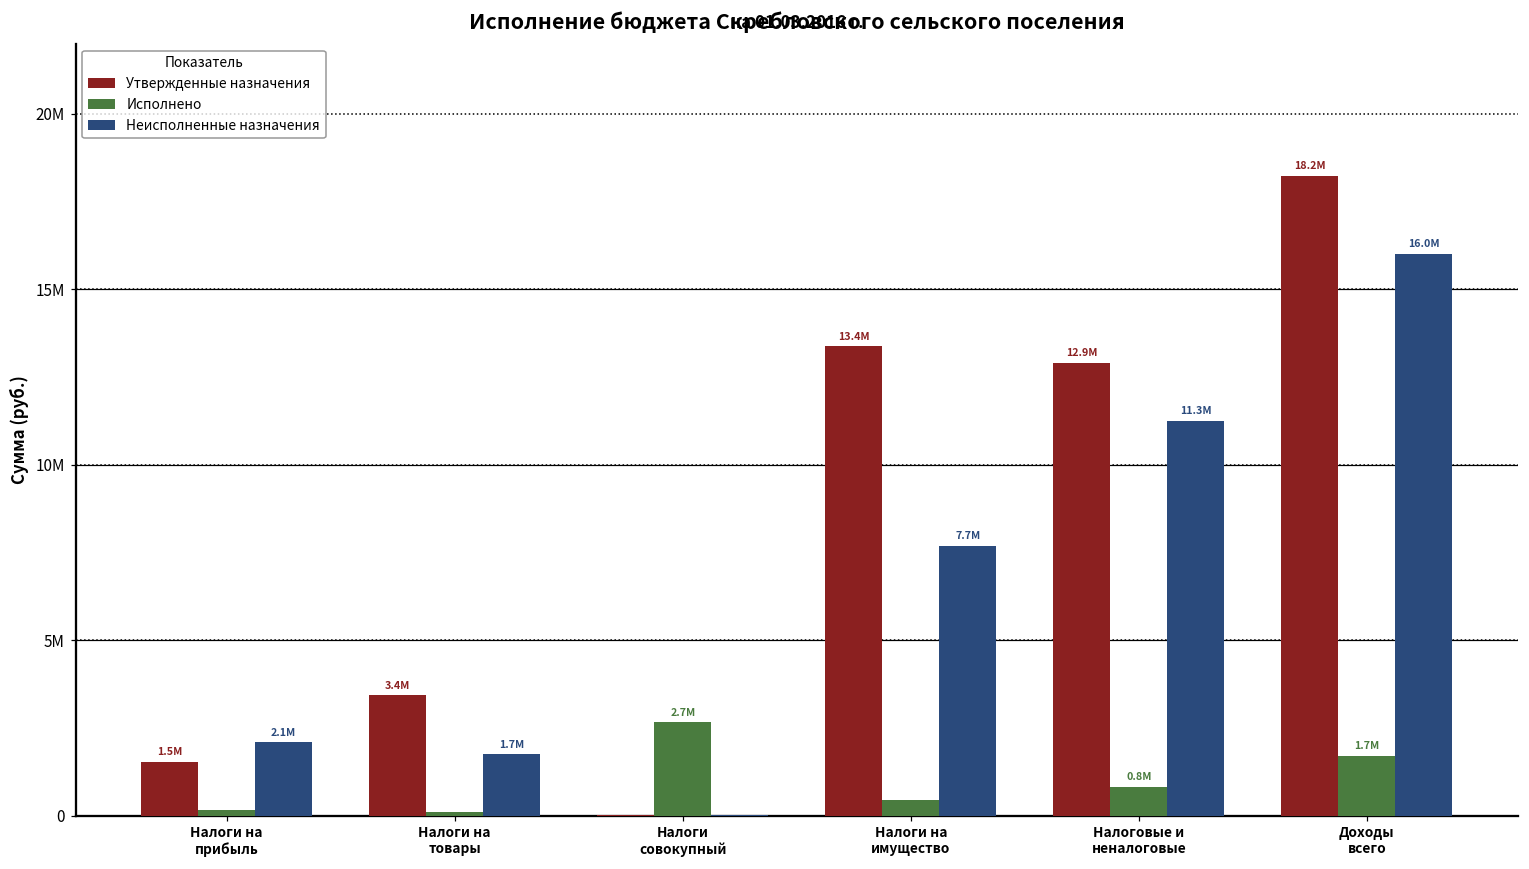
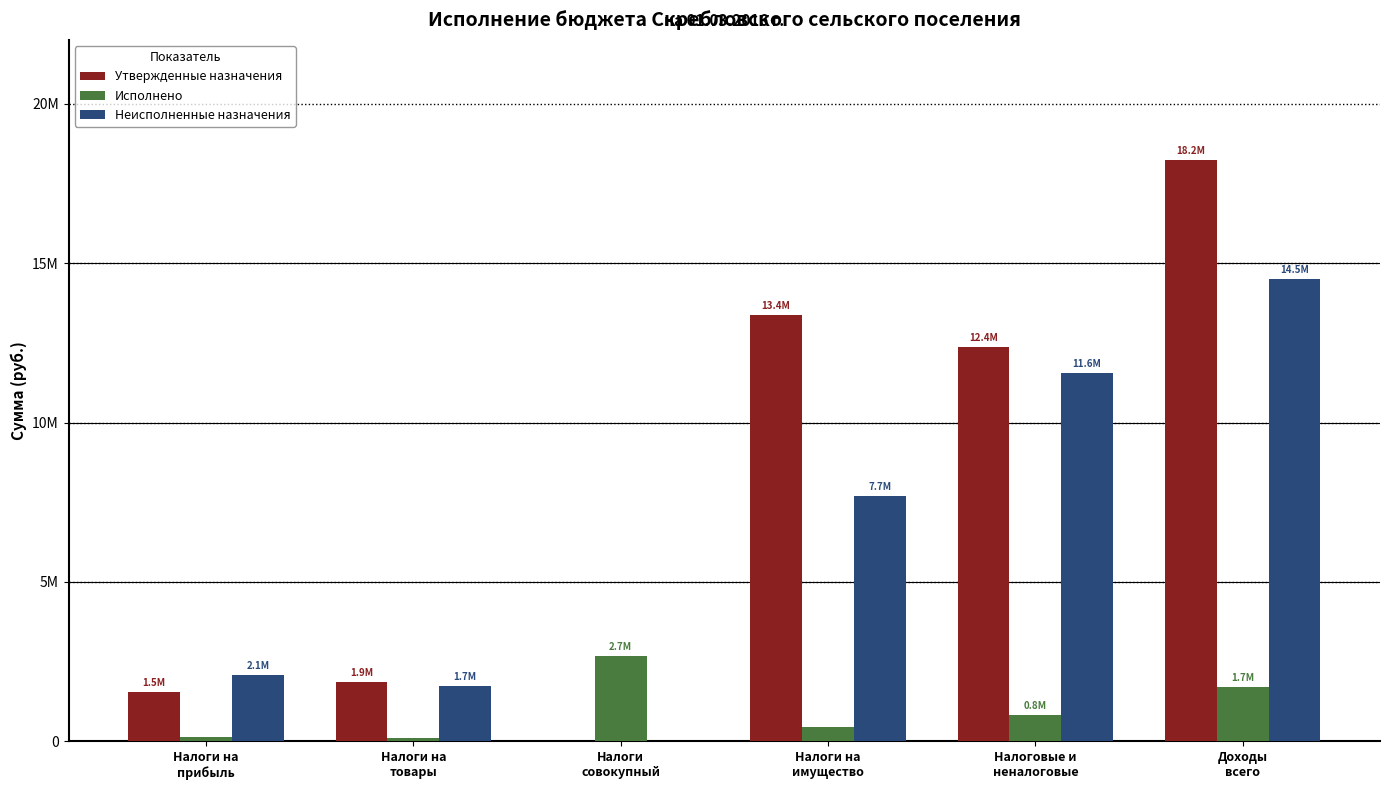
  {
    "Утвержденные назначения": {
      "Налоги на прибыль": "1.5M",
-     "Налоги на товары": "3.4M",
+     "Налоги на товары": "1.9M",
      "Налоги на имущество": "13.4M",
-     "Налоговые и неналоговые": "12.9M",
+     "Налоговые и неналоговые": "12.4M",
      "Доходы всего": "18.2M"
    },
    "Исполнено": {
      "Налоги совокупный": "2.7M",
      "Налоговые и неналоговые": "0.8M",
      "Доходы всего": "1.7M"
    },
    "Неисполненные назначения": {
      "Налоги на прибыль": "2.1M",
      "Налоги на товары": "1.7M",
      "Налоги на имущество": "7.7M",
-     "Налоговые и неналоговые": "11.3M",
-     "Доходы всего": "16.0M"
+     "Налоговые и неналоговые": "11.6M",
+     "Доходы всего": "14.5M"
    }
  }
